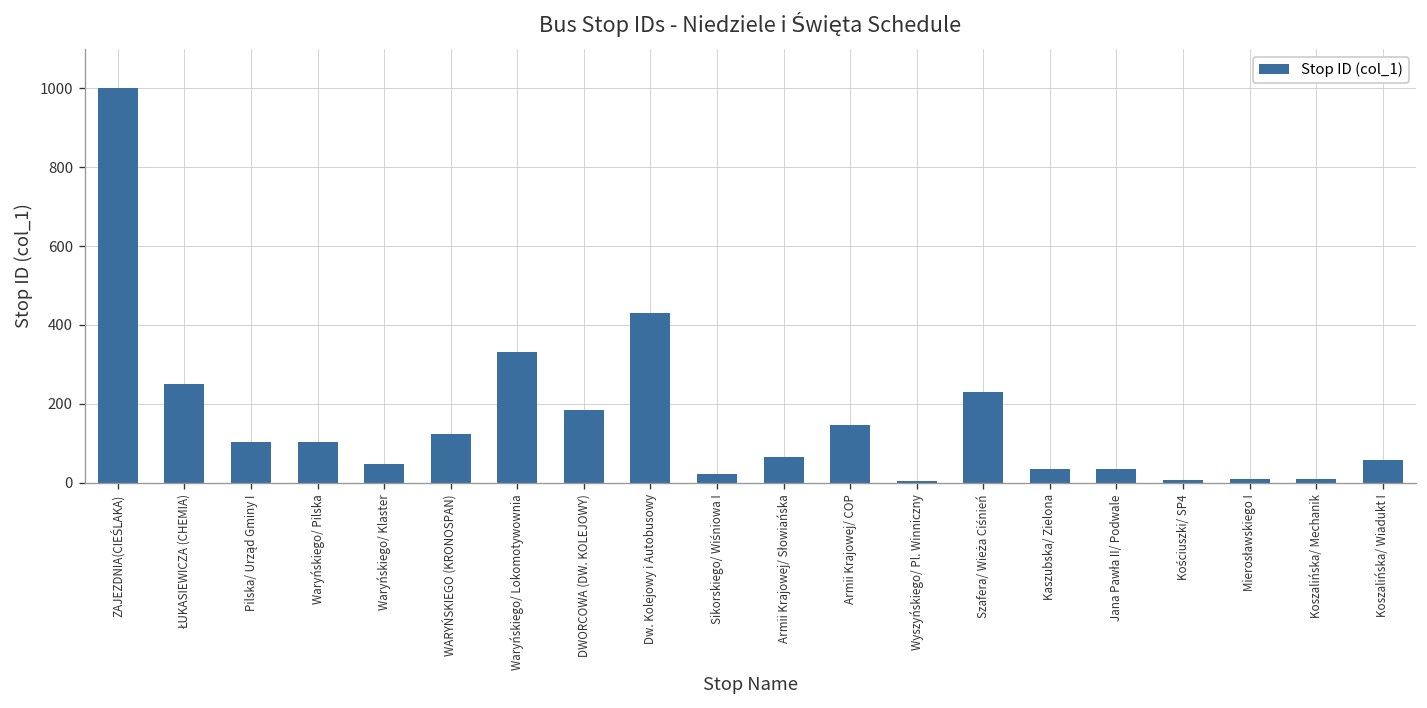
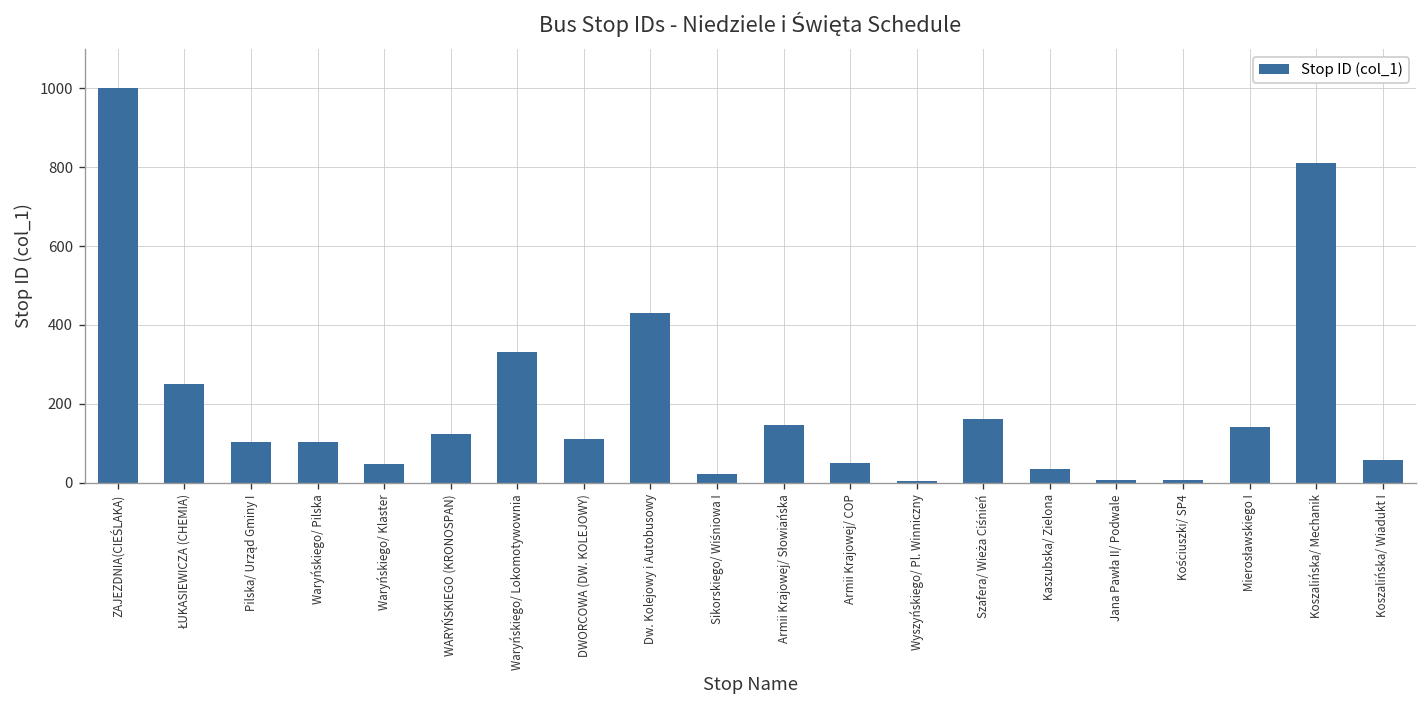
  {
    "ZAJEZDNIA(CIEŚLAKA)": 1000,
    "ŁUKASIEWICZA (CHEMIA)": 250,
    "Pilska/ Urząd Gminy I": 100,
    "Waryńskiego/ Pilska": 100,
    "Waryńskiego/ Klaster": 50,
    "WARYŃSKIEGO (KRONOSPAN)": 120,
    "Waryńskiego/ Lokomotywownia": 330,
-   "DWORCOWA (DW. KOLEJOWY)": 180,
+   "DWORCOWA (DW. KOLEJOWY)": 110,
    "Dw. Kolejowy i Autobusowy": 430,
    "Sikorskiego/ Wiśniowa I": 20,
-   "Armii Krajowej/ Słowiańska": 70,
-   "Armii Krajowej/ COP": 150,
-   "Szafera/ Wieża Ciśnień": 230,
+   "Armii Krajowej/ Słowiańska": 150,
+   "Armii Krajowej/ COP": 50,
+   "Szafera/ Wieża Ciśnień": 160,
    "Kaszubska/ Zielona": 40,
-   "Jana Pawła II/ Podwale": 40,
-   "Mierosławskiego I": 10,
-   "Koszalińska/ Mechanik": 10,
+   "Jana Pawła II/ Podwale": 10,
+   "Mierosławskiego I": 140,
+   "Koszalińska/ Mechanik": 810,
    "Koszalińska/ Wiadukt I": 60
  }
